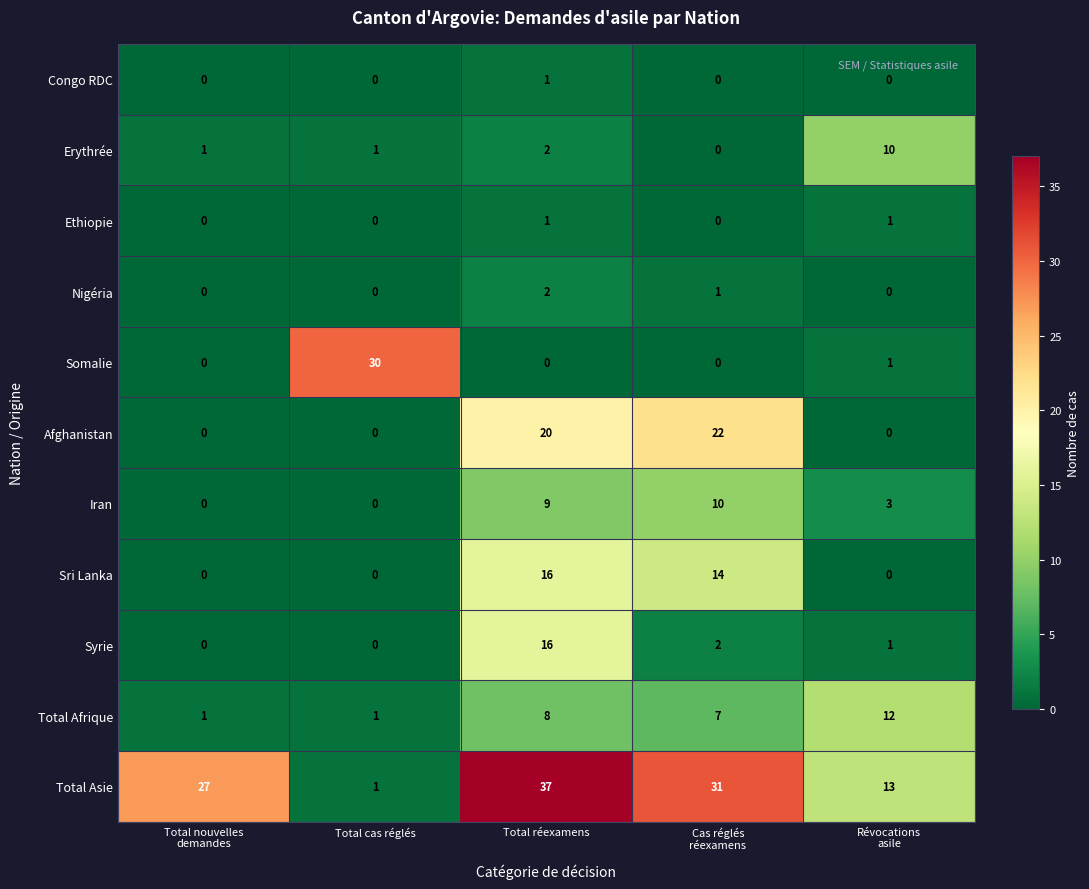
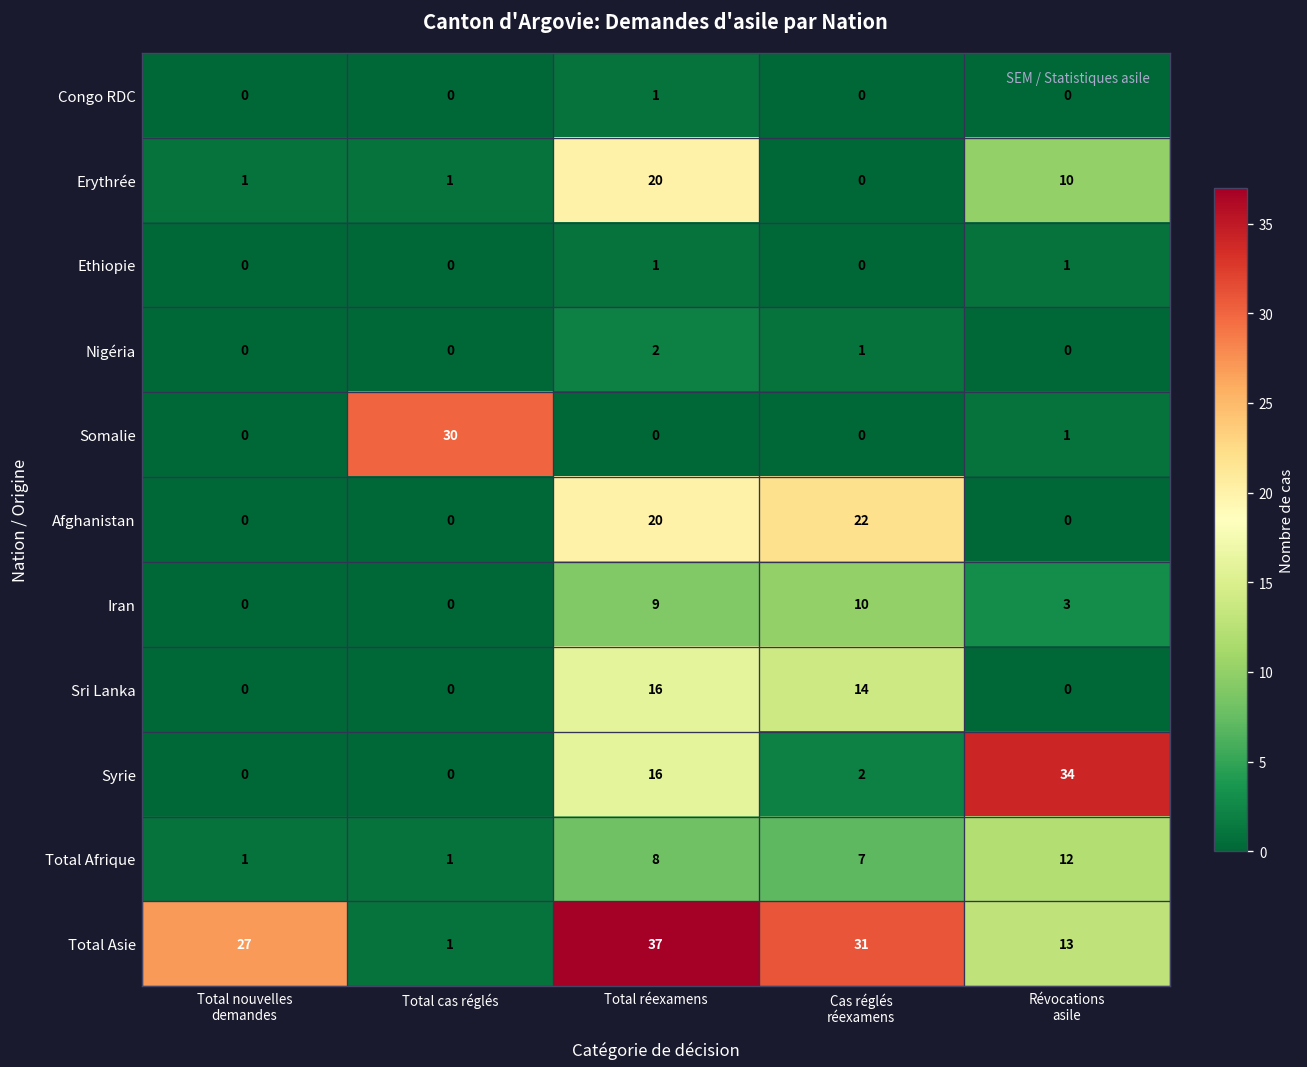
  {
    "Congo RDC": {
      "Total nouvelles demandes": 0,
      "Total cas réglés": 0,
      "Total réexamens": 1,
      "Cas réglés réexamens": 0
    },
    "Erythrée": {
      "Total nouvelles demandes": 1,
      "Total cas réglés": 1,
-     "Total réexamens": 2,
+     "Total réexamens": 20,
      "Cas réglés réexamens": 0,
      "Révocations asile": 10
    },
    "Ethiopie": {
      "Total nouvelles demandes": 0,
      "Total cas réglés": 0,
      "Total réexamens": 1,
      "Cas réglés réexamens": 0,
      "Révocations asile": 1
    },
    "Nigéria": {
      "Total nouvelles demandes": 0,
      "Total cas réglés": 0,
      "Total réexamens": 2,
      "Cas réglés réexamens": 1,
      "Révocations asile": 0
    },
    "Somalie": {
      "Total nouvelles demandes": 0,
      "Total cas réglés": 30,
      "Total réexamens": 0,
      "Cas réglés réexamens": 0,
      "Révocations asile": 1
    },
    "Afghanistan": {
      "Total nouvelles demandes": 0,
      "Total cas réglés": 0,
      "Total réexamens": 20,
      "Cas réglés réexamens": 22,
      "Révocations asile": 0
    },
    "Iran": {
      "Total nouvelles demandes": 0,
      "Total cas réglés": 0,
      "Total réexamens": 9,
      "Cas réglés réexamens": 10,
      "Révocations asile": 3
    },
    "Sri Lanka": {
      "Total nouvelles demandes": 0,
      "Total cas réglés": 0,
      "Total réexamens": 16,
      "Cas réglés réexamens": 14,
      "Révocations asile": 0
    },
    "Syrie": {
      "Total nouvelles demandes": 0,
      "Total cas réglés": 0,
      "Total réexamens": 16,
      "Cas réglés réexamens": 2,
-     "Révocations asile": 1
+     "Révocations asile": 34
    },
    "Total Afrique": {
      "Total nouvelles demandes": 1,
      "Total cas réglés": 1,
      "Total réexamens": 8,
      "Cas réglés réexamens": 7,
      "Révocations asile": 12
    },
    "Total Asie": {
      "Total nouvelles demandes": 27,
      "Total cas réglés": 1,
      "Total réexamens": 37,
      "Cas réglés réexamens": 31,
      "Révocations asile": 13
    }
  }
